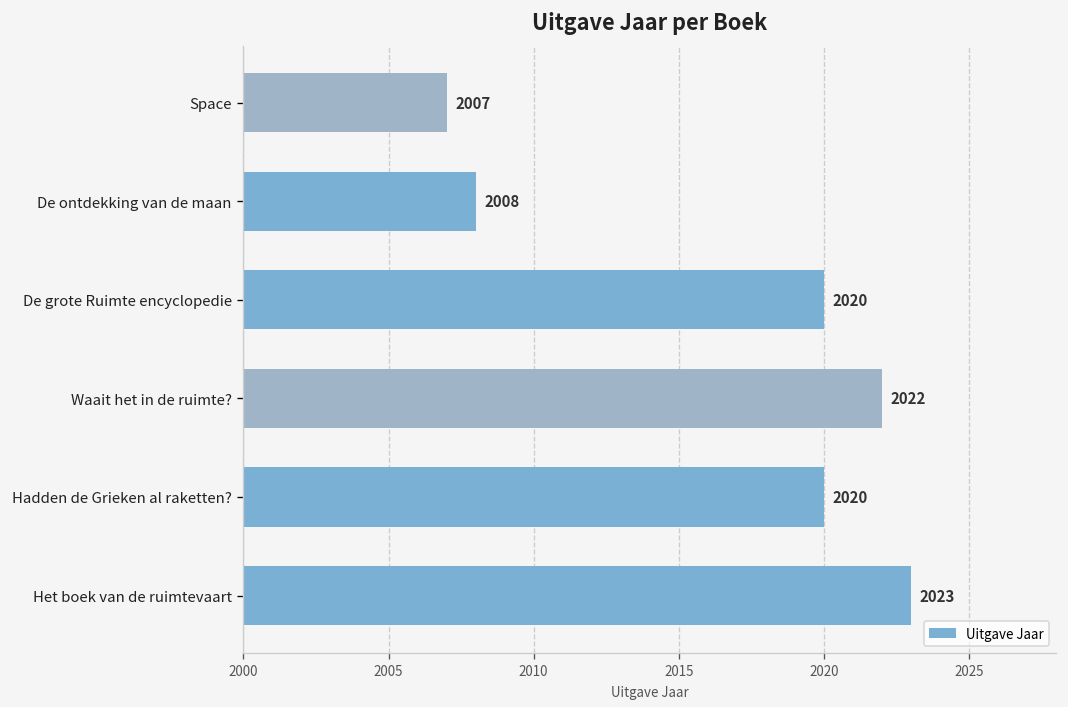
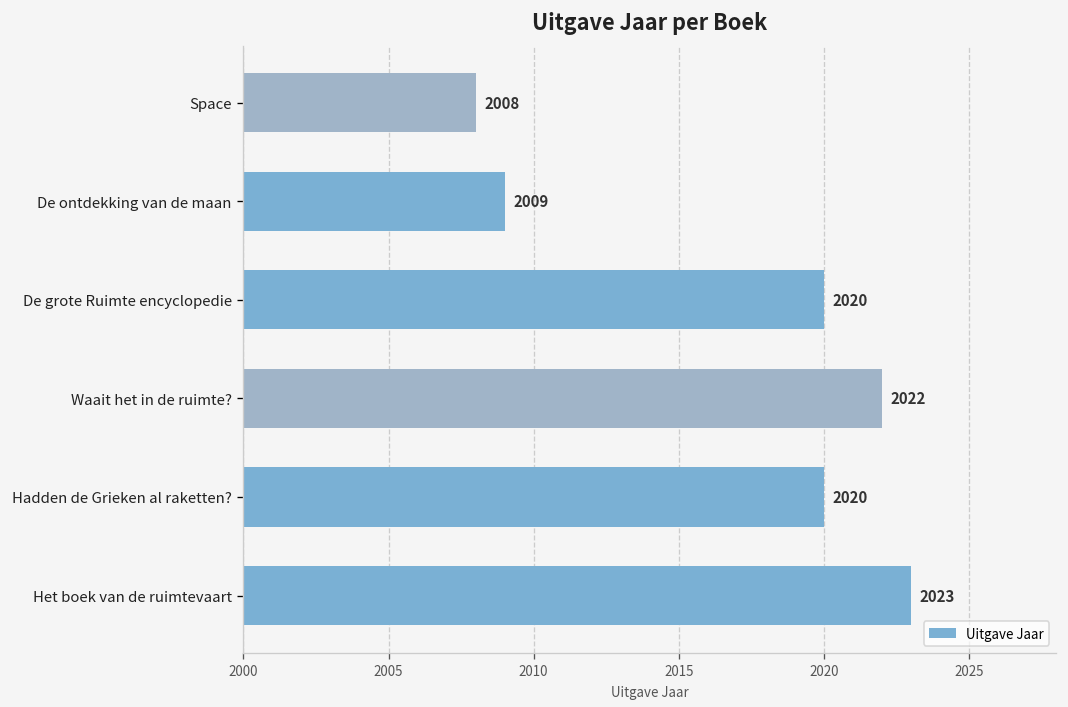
  {
-   "Space": 2007,
-   "De ontdekking van de maan": 2008,
+   "Space": 2008,
+   "De ontdekking van de maan": 2009,
    "De grote Ruimte encyclopedie": 2020,
    "Waait het in de ruimte?": 2022,
    "Hadden de Grieken al raketten?": 2020,
    "Het boek van de ruimtevaart": 2023
  }
